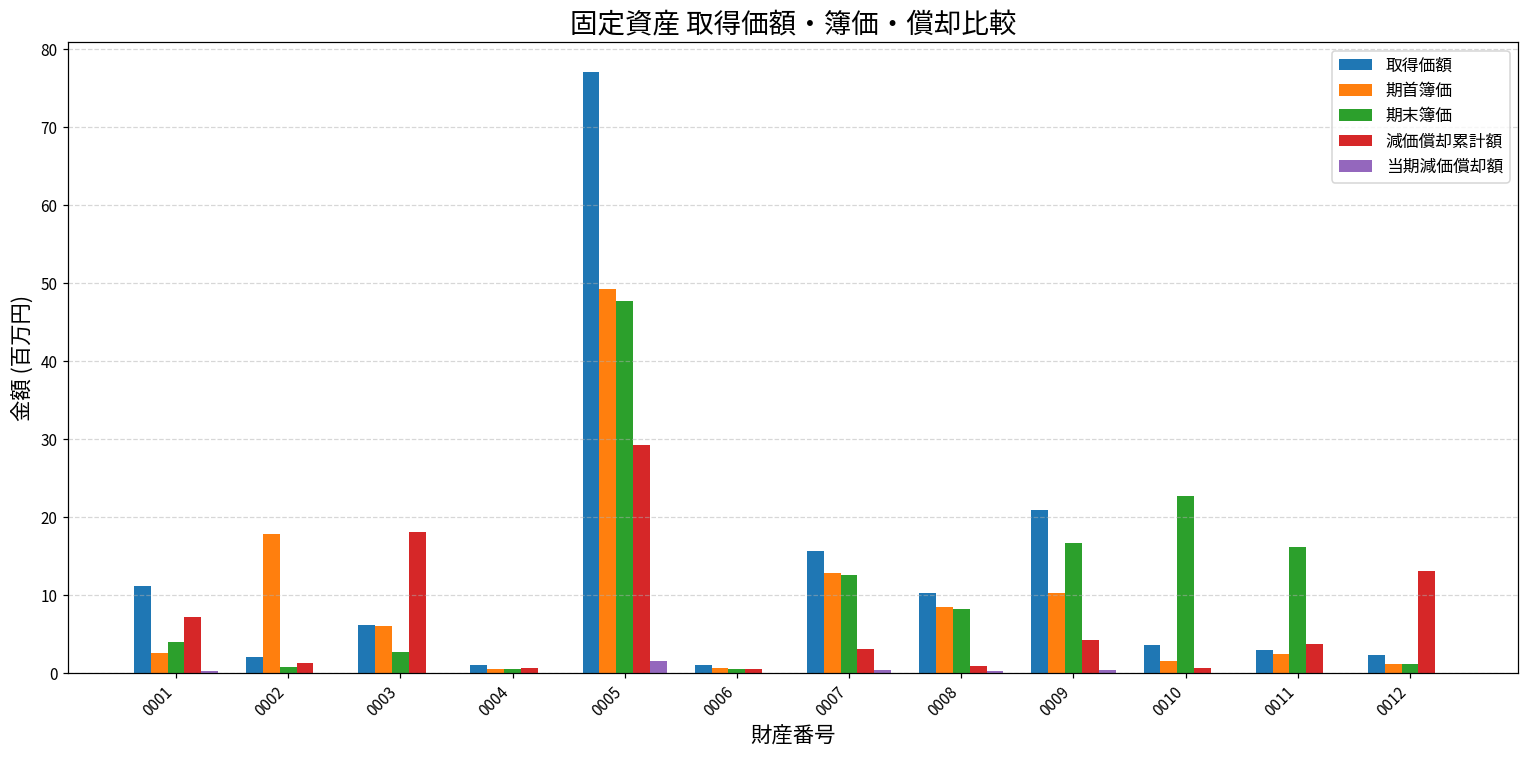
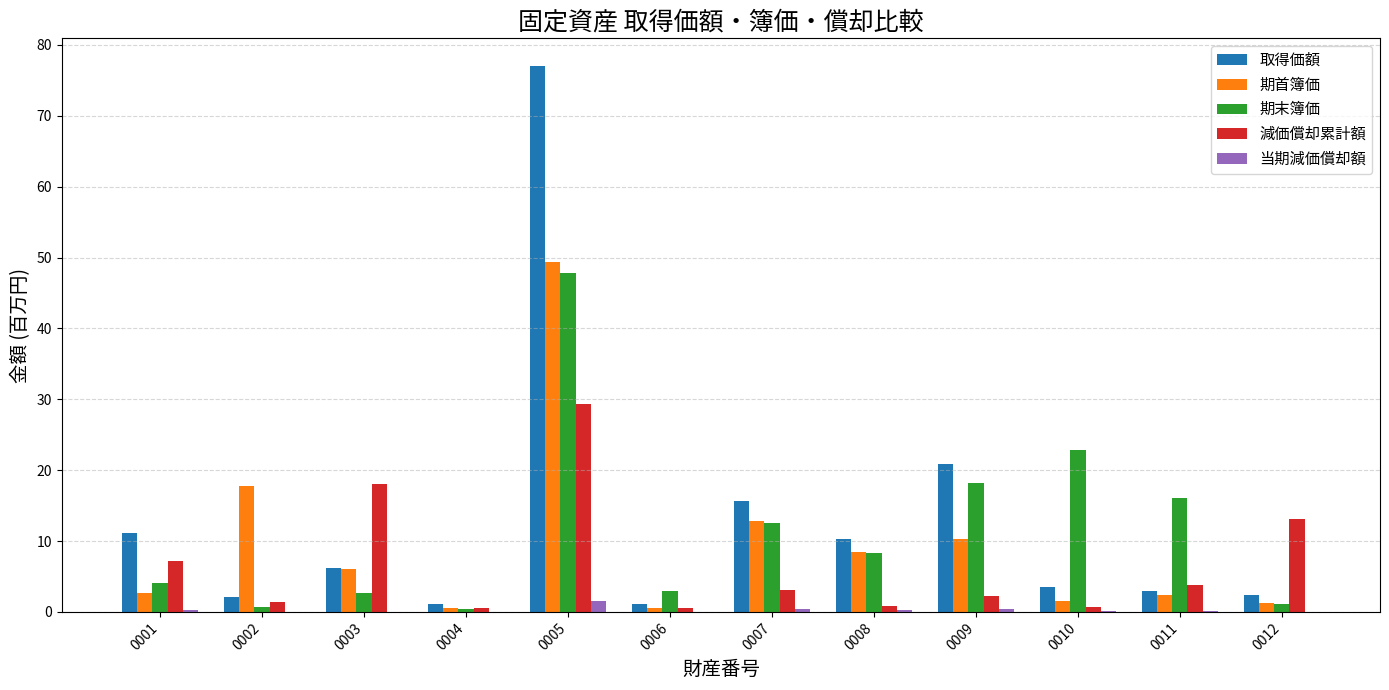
  {
    "取得価額": {
      "0001": 11,
      "0002": 2,
      "0003": 6,
      "0004": 1,
      "0005": 77,
      "0006": 1,
      "0007": 16,
      "0008": 10,
      "0009": 21,
      "0010": 4,
      "0011": 3,
      "0012": 2
    },
    "期首簿価": {
      "0001": 3,
      "0002": 18,
      "0003": 6,
      "0004": 0,
      "0005": 49,
      "0006": 1,
      "0007": 13,
      "0008": 8,
      "0009": 10,
      "0010": 2,
      "0011": 2,
      "0012": 1
    },
    "期末簿価": {
      "0001": 4,
      "0002": 1,
      "0003": 3,
      "0004": 0,
      "0005": 48,
-     "0006": 1,
+     "0006": 3,
      "0007": 13,
      "0008": 8,
-     "0009": 17,
+     "0009": 18,
      "0010": 23,
      "0011": 16,
      "0012": 1
    },
    "減価償却累計額": {
      "0001": 7,
      "0002": 1,
      "0003": 18,
      "0004": 1,
      "0005": 29,
      "0006": 0,
      "0007": 3,
      "0008": 1,
-     "0009": 4,
+     "0009": 2,
      "0010": 1,
      "0011": 4,
      "0012": 13
    },
    "当期減価償却額": {
      "0005": 2,
      "0009": 0
    }
  }
